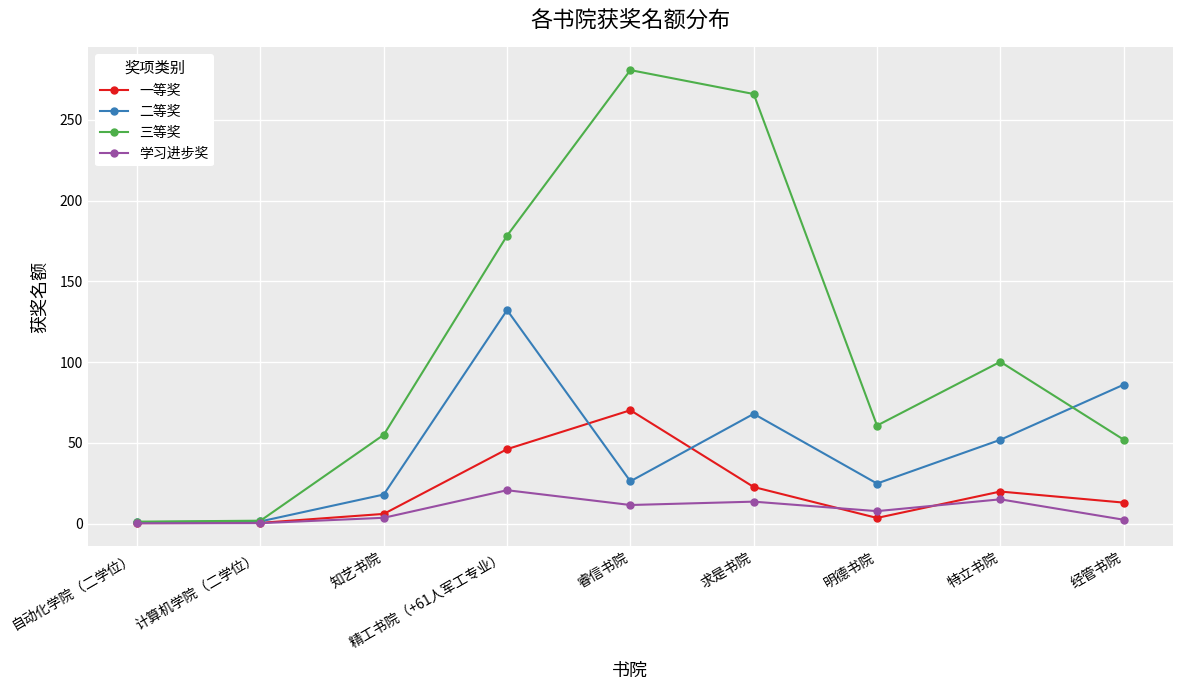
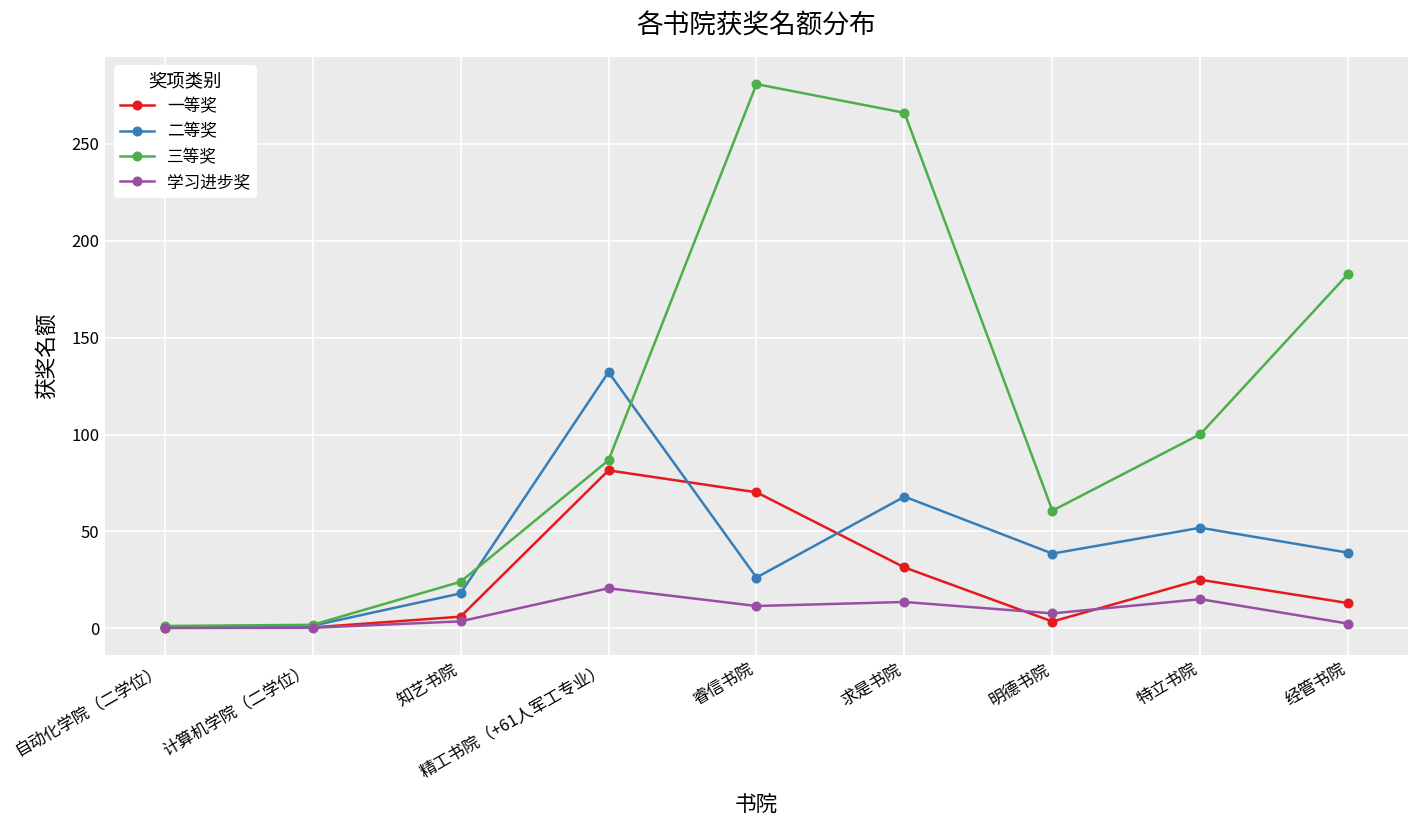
  {
    "一等奖": {
      "知艺书院": 6,
-     "精工书院（+61人军工专业）": 46,
+     "精工书院（+61人军工专业）": 82,
      "睿信书院": 70,
-     "求是书院": 23,
+     "求是书院": 31,
      "明德书院": 4,
-     "特立书院": 20,
+     "特立书院": 25,
      "经管书院": 13
    },
    "二等奖": {
      "知艺书院": 18,
      "精工书院（+61人军工专业）": 132,
      "睿信书院": 26,
      "求是书院": 68,
-     "明德书院": 25,
+     "明德书院": 39,
      "特立书院": 52,
-     "经管书院": 86
+     "经管书院": 39
    },
    "三等奖": {
-     "知艺书院": 55,
-     "精工书院（+61人军工专业）": 178,
+     "知艺书院": 24,
+     "精工书院（+61人军工专业）": 87,
      "睿信书院": 281,
      "求是书院": 266,
      "明德书院": 61,
      "特立书院": 100,
-     "经管书院": 52
+     "经管书院": 183
    },
    "学习进步奖": {
      "知艺书院": 4,
      "精工书院（+61人军工专业）": 21,
      "睿信书院": 12,
      "求是书院": 14,
      "明德书院": 8,
      "特立书院": 15,
      "经管书院": 2
    }
  }
